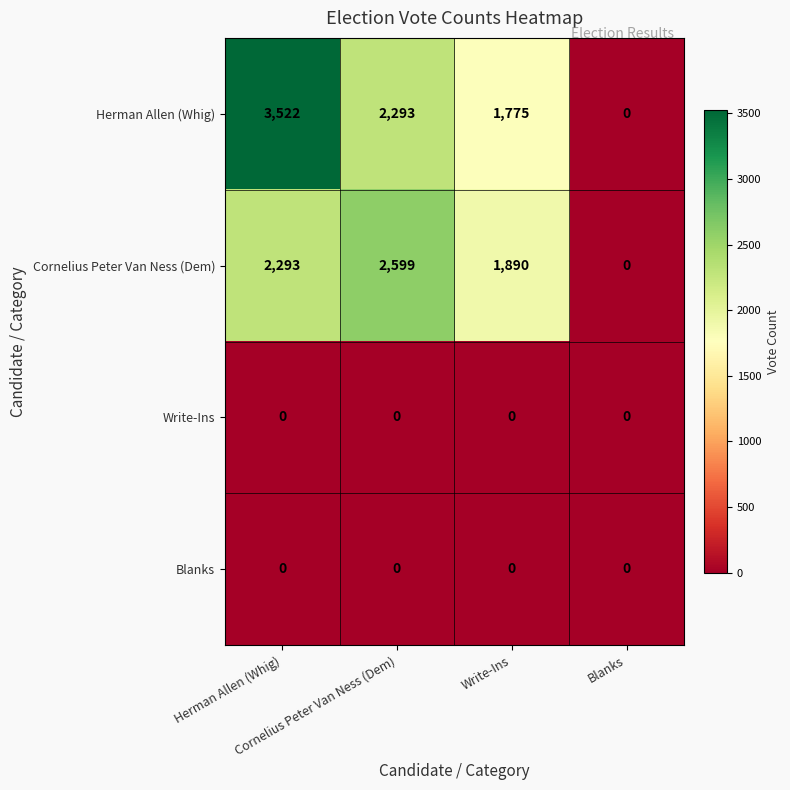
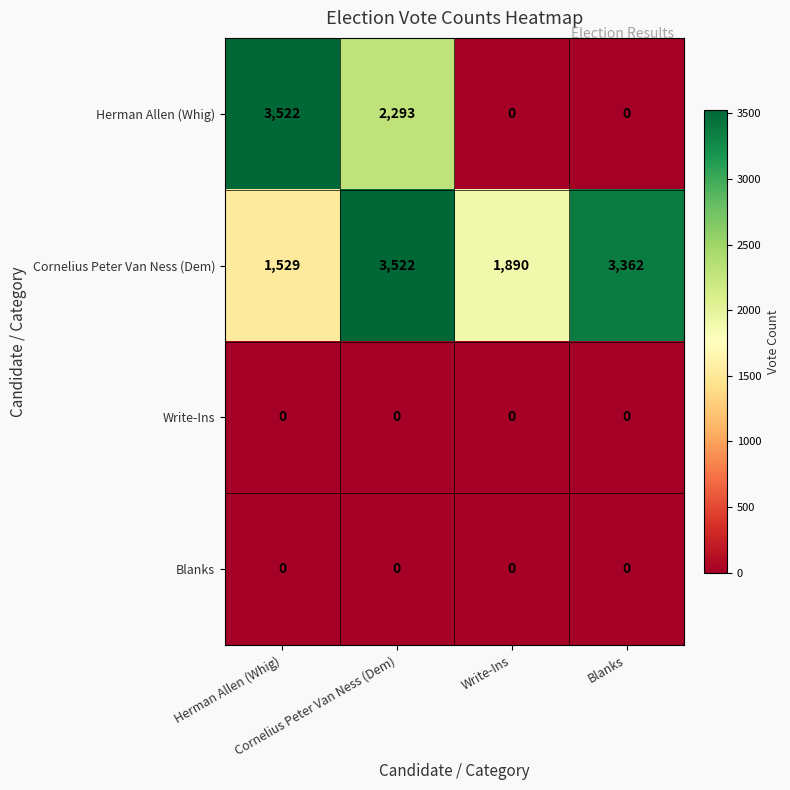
  {
    "Herman Allen (Whig)": {
      "Herman Allen (Whig)": "3,522",
      "Cornelius Peter Van Ness (Dem)": "2,293",
-     "Write-Ins": "1,775",
+     "Write-Ins": "0",
      "Blanks": "0"
    },
    "Cornelius Peter Van Ness (Dem)": {
-     "Herman Allen (Whig)": "2,293",
-     "Cornelius Peter Van Ness (Dem)": "2,599",
+     "Herman Allen (Whig)": "1,529",
+     "Cornelius Peter Van Ness (Dem)": "3,522",
      "Write-Ins": "1,890",
-     "Blanks": "0"
+     "Blanks": "3,362"
    },
    "Write-Ins": {
      "Herman Allen (Whig)": "0",
      "Cornelius Peter Van Ness (Dem)": "0",
      "Write-Ins": "0",
      "Blanks": "0"
    },
    "Blanks": {
      "Herman Allen (Whig)": "0",
      "Cornelius Peter Van Ness (Dem)": "0",
      "Write-Ins": "0",
      "Blanks": "0"
    }
  }
